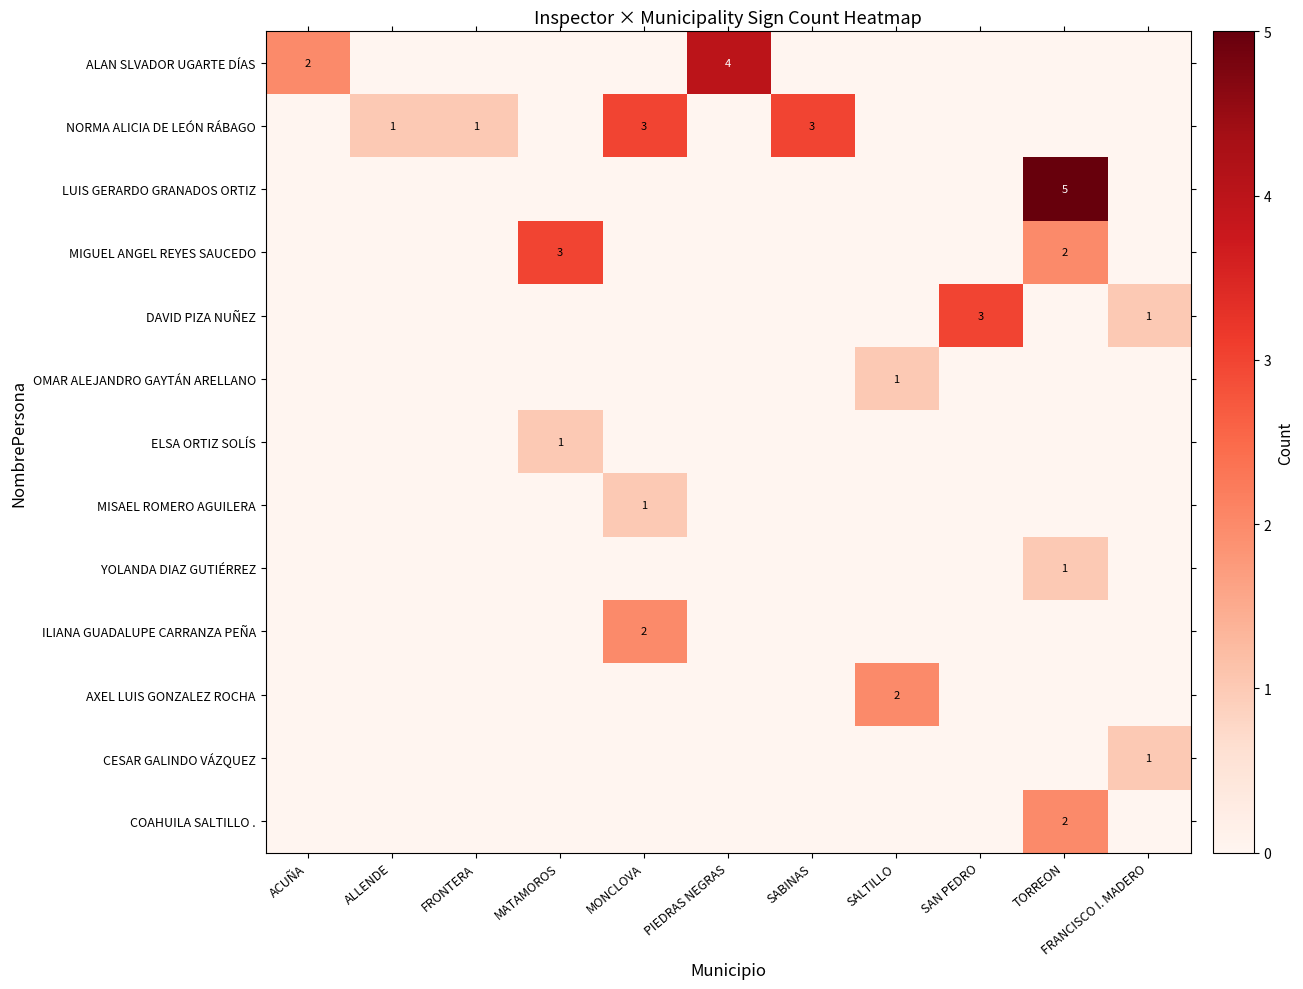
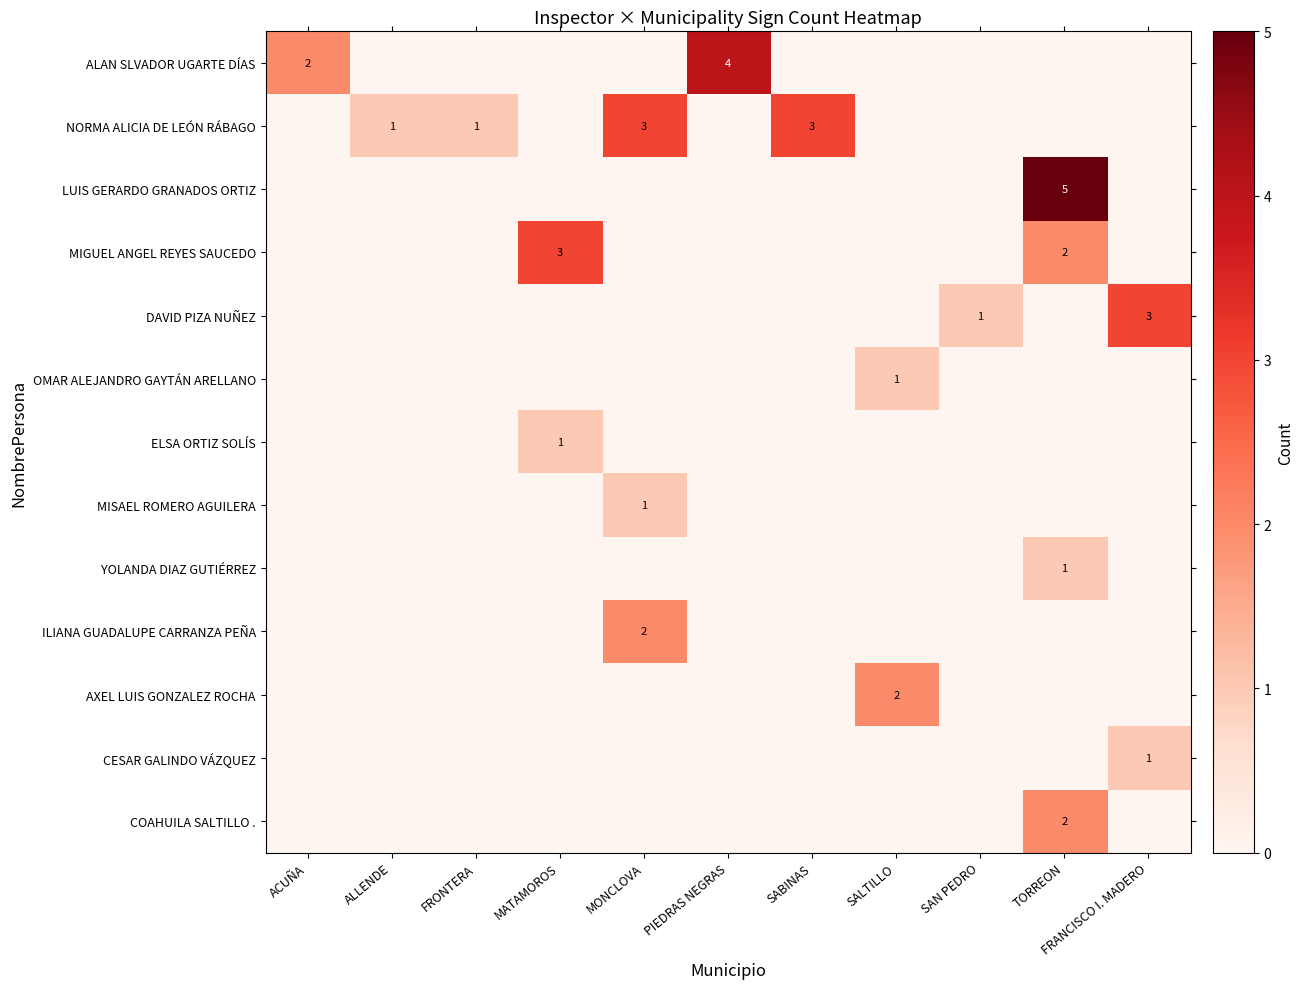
  {
    "ALAN SLVADOR UGARTE DÍAS": {
      "ACUÑA": 2,
      "PIEDRAS NEGRAS": 4
    },
    "NORMA ALICIA DE LEÓN RÁBAGO": {
      "ALLENDE": 1,
      "FRONTERA": 1,
      "MONCLOVA": 3,
      "SABINAS": 3
    },
    "LUIS GERARDO GRANADOS ORTIZ": {
      "TORREON": 5
    },
    "MIGUEL ANGEL REYES SAUCEDO": {
      "MATAMOROS": 3,
      "TORREON": 2
    },
    "DAVID PIZA NUÑEZ": {
-     "SAN PEDRO": 3,
-     "FRANCISCO I. MADERO": 1
+     "SAN PEDRO": 1,
+     "FRANCISCO I. MADERO": 3
    },
    "OMAR ALEJANDRO GAYTÁN ARELLANO": {
      "SALTILLO": 1
    },
    "ELSA ORTIZ SOLÍS": {
      "MATAMOROS": 1
    },
    "MISAEL ROMERO AGUILERA": {
      "MONCLOVA": 1
    },
    "YOLANDA DIAZ GUTIÉRREZ": {
      "TORREON": 1
    },
    "ILIANA GUADALUPE CARRANZA PEÑA": {
      "MONCLOVA": 2
    },
    "AXEL LUIS GONZALEZ ROCHA": {
      "SALTILLO": 2
    },
    "CESAR GALINDO VÁZQUEZ": {
      "FRANCISCO I. MADERO": 1
    },
    "COAHUILA SALTILLO .": {
      "TORREON": 2
    }
  }
